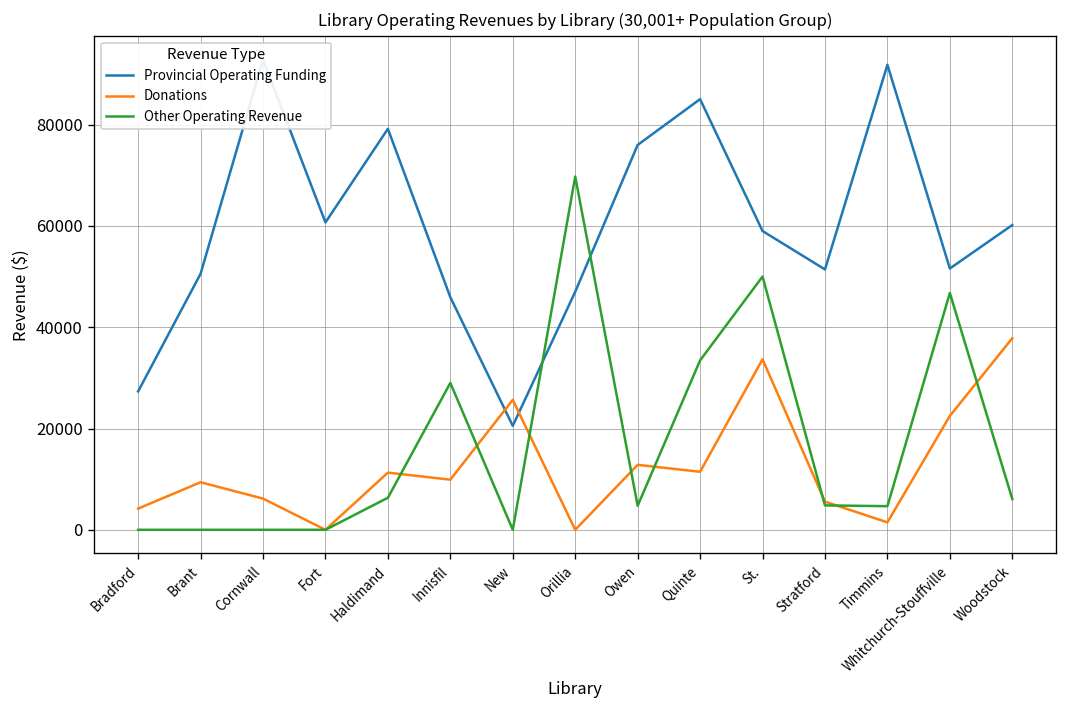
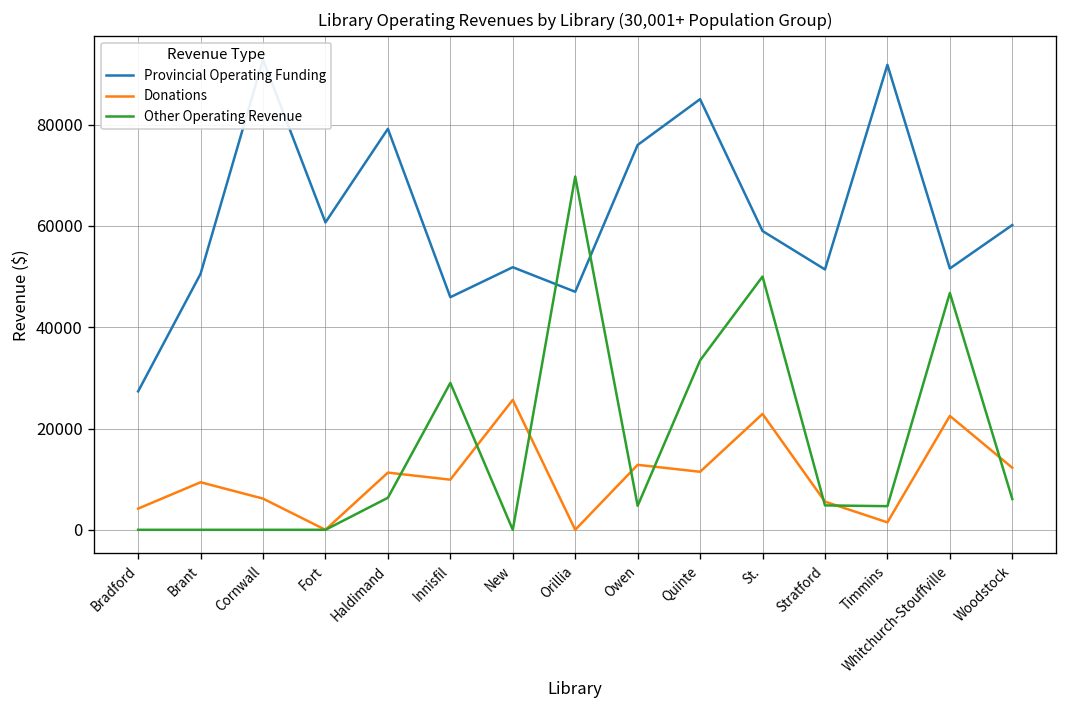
  {
    "Provincial Operating Funding": {
      "Bradford": 27000,
      "Brant": 51000,
      "Fort": 61000,
      "Haldimand": 79000,
      "Innisfil": 46000,
-     "New": 21000,
+     "New": 52000,
      "Orillia": 47000,
      "Owen": 76000,
      "Quinte": 85000,
      "St.": 59000,
      "Stratford": 51000,
      "Timmins": 92000,
      "Whitchurch-Stouffville": 52000,
      "Woodstock": 60000
    },
    "Donations": {
      "Bradford": 4000,
      "Brant": 9000,
      "Cornwall": 6000,
      "Haldimand": 11000,
      "Innisfil": 10000,
      "New": 26000,
      "Orillia": 0,
      "Owen": 13000,
      "Quinte": 11000,
-     "St.": 34000,
+     "St.": 23000,
      "Stratford": 6000,
      "Timmins": 1000,
      "Whitchurch-Stouffville": 22000,
-     "Woodstock": 38000
+     "Woodstock": 12000
    },
    "Other Operating Revenue": {
      "Bradford": 0,
      "Brant": 0,
      "Cornwall": 0,
      "Haldimand": 6000,
      "Innisfil": 29000,
      "New": 0,
      "Orillia": 70000,
      "Owen": 5000,
      "Quinte": 33000,
      "St.": 50000,
      "Stratford": 5000,
      "Timmins": 5000,
      "Whitchurch-Stouffville": 47000,
      "Woodstock": 6000
    }
  }
